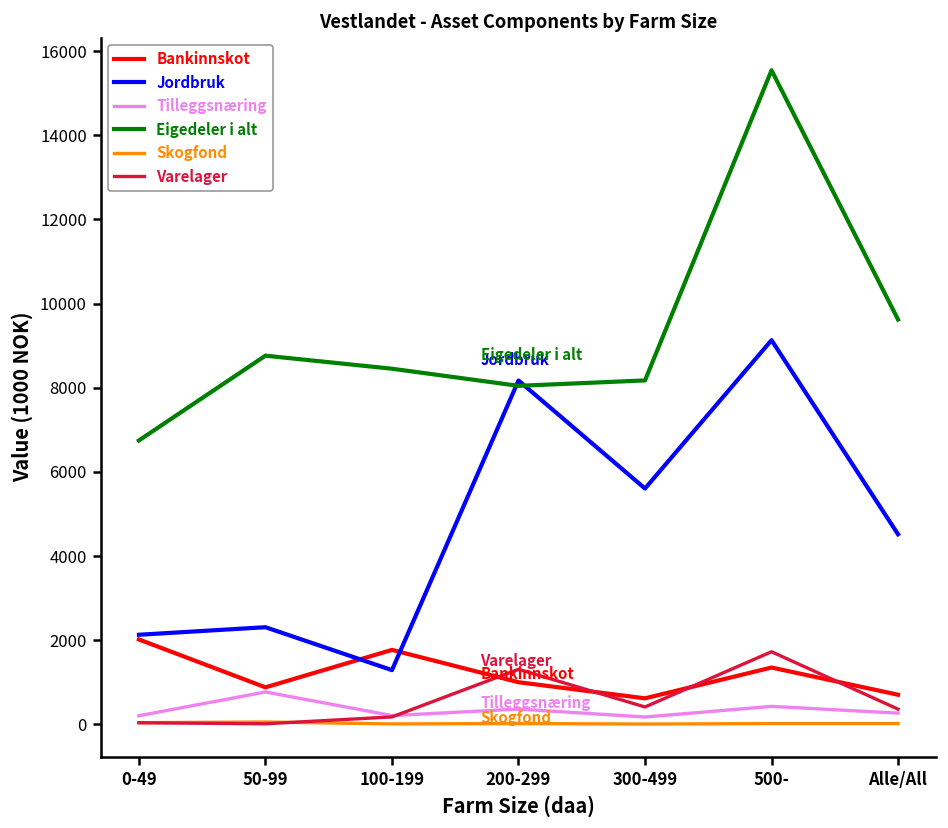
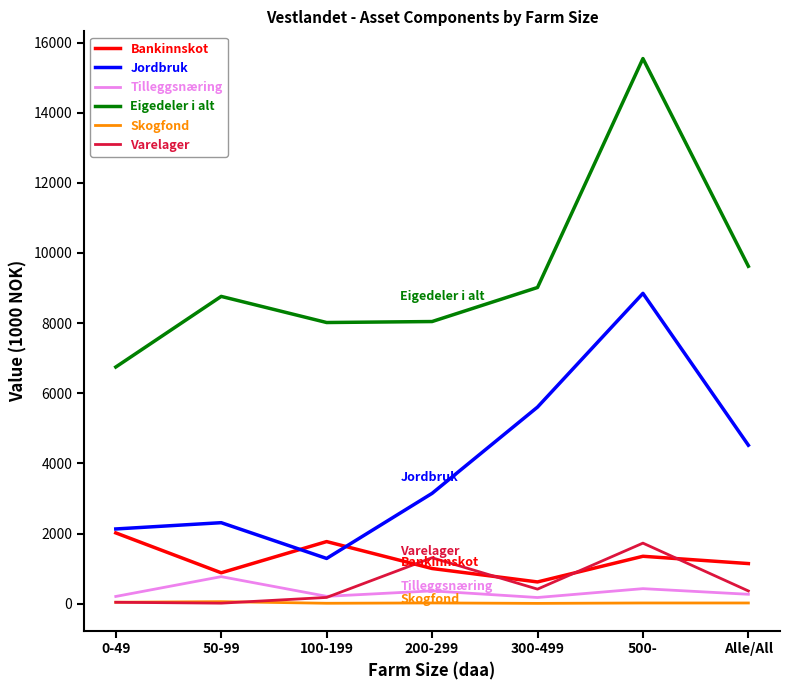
  {
    "Bankinnskot": {
      "0-49": 2000,
      "50-99": 900,
      "100-199": 1800,
      "200-299": 1000,
      "300-499": 600,
      "500-": 1400,
-     "Alle/All": 700
+     "Alle/All": 1100
    },
    "Jordbruk": {
      "0-49": 2100,
      "50-99": 2300,
      "100-199": 1300,
-     "200-299": 8200,
+     "200-299": 3100,
      "300-499": 5600,
-     "500-": 9100,
+     "500-": 8800,
      "Alle/All": 4500
    },
    "Tilleggsnæring": {
      "0-49": 200,
      "50-99": 800,
      "200-299": 400,
      "300-499": 200,
      "500-": 400,
      "Alle/All": 300
    },
    "Eigedeler i alt": {
      "0-49": 6700,
      "50-99": 8800,
-     "100-199": 8500,
+     "100-199": 8000,
      "200-299": 8000,
-     "300-499": 8200,
+     "300-499": 9000,
      "500-": 15500,
      "Alle/All": 9600
    },
    "Skogfond": {
      "100-199": 0,
      "200-299": 0,
      "300-499": 0,
      "500-": 0,
      "Alle/All": 0
    },
    "Varelager": {
      "200-299": 1300,
      "300-499": 400,
      "500-": 1700,
      "Alle/All": 400
    }
  }
